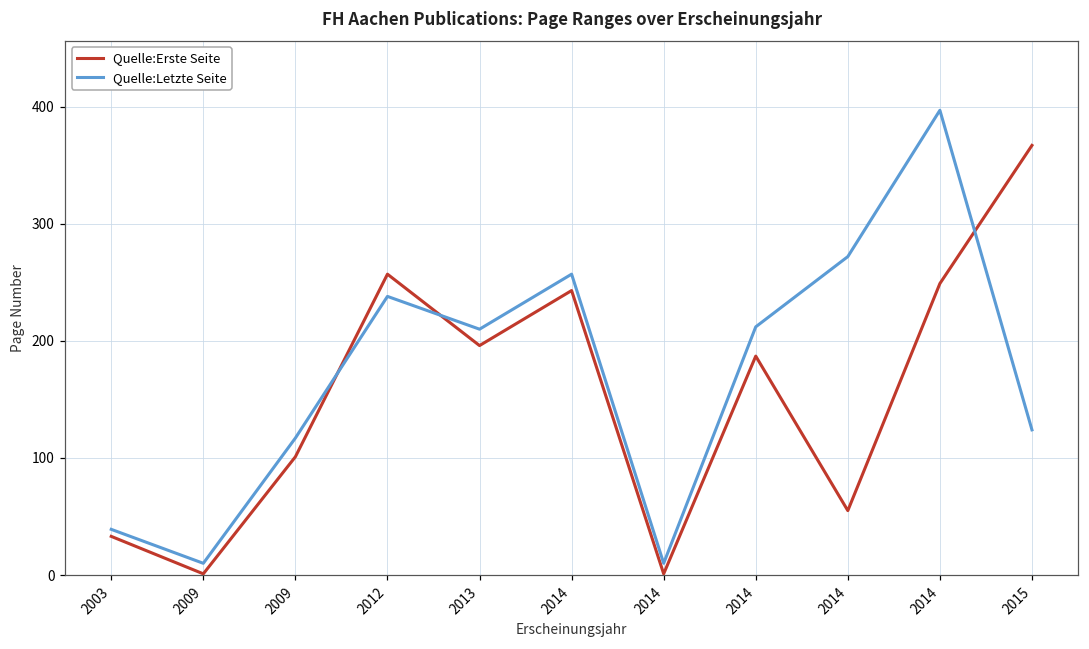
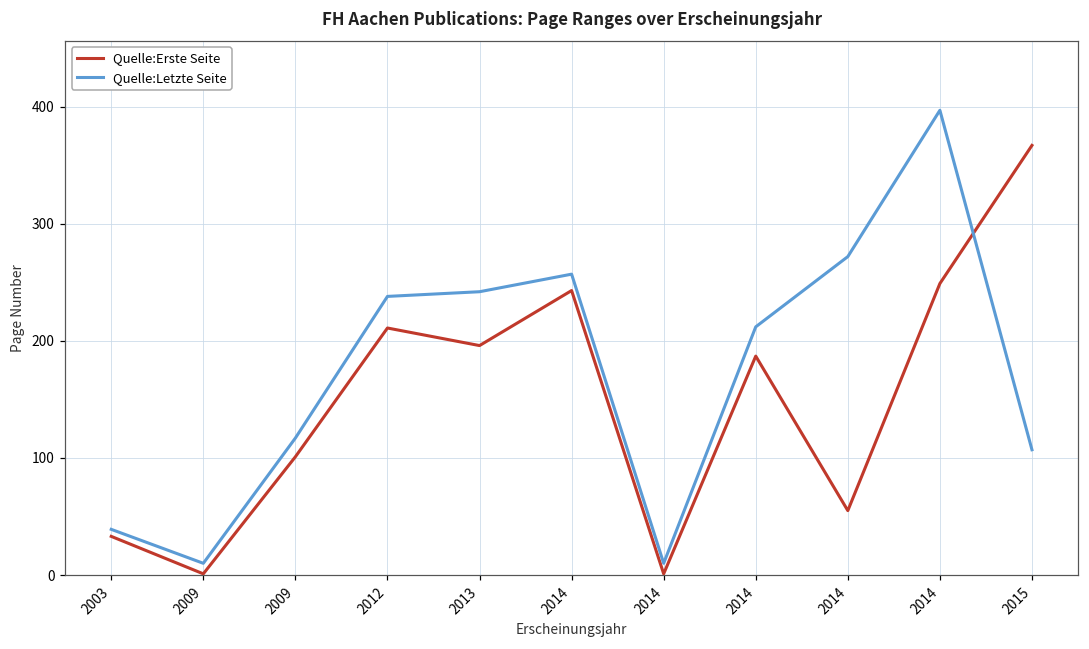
  {
    "Quelle:Erste Seite": {
      "2003": 33,
-     "2012": 257,
+     "2012": 211,
      "2013": 196,
      "2015": 367
    },
    "Quelle:Letzte Seite": {
      "2003": 39,
      "2012": 238,
-     "2013": 210,
-     "2015": 124
+     "2013": 242,
+     "2015": 107
    }
  }
